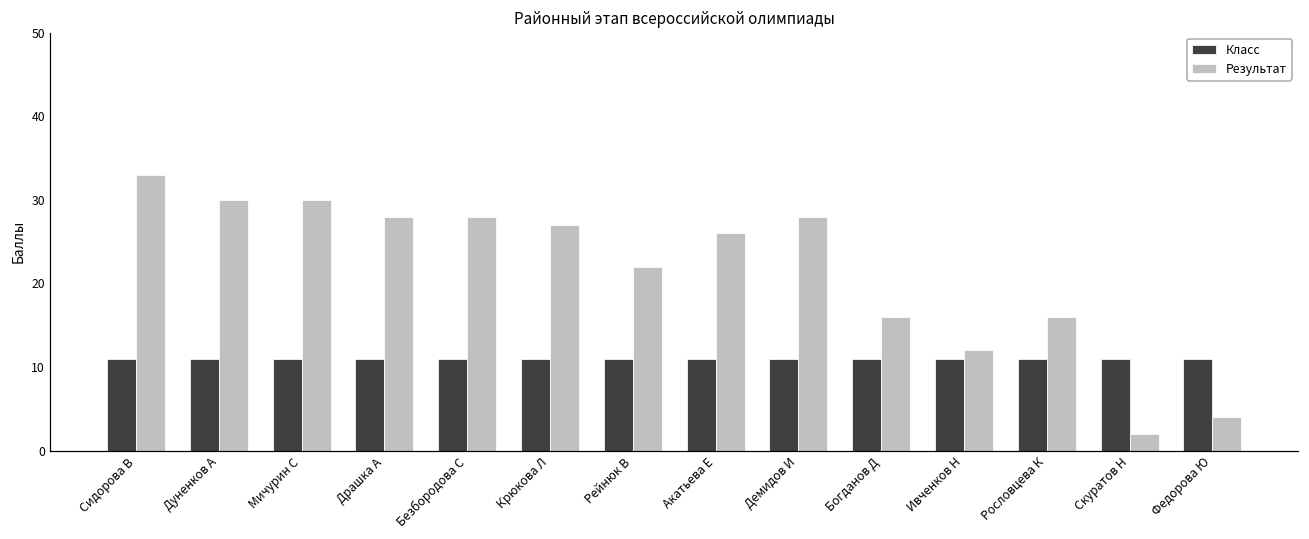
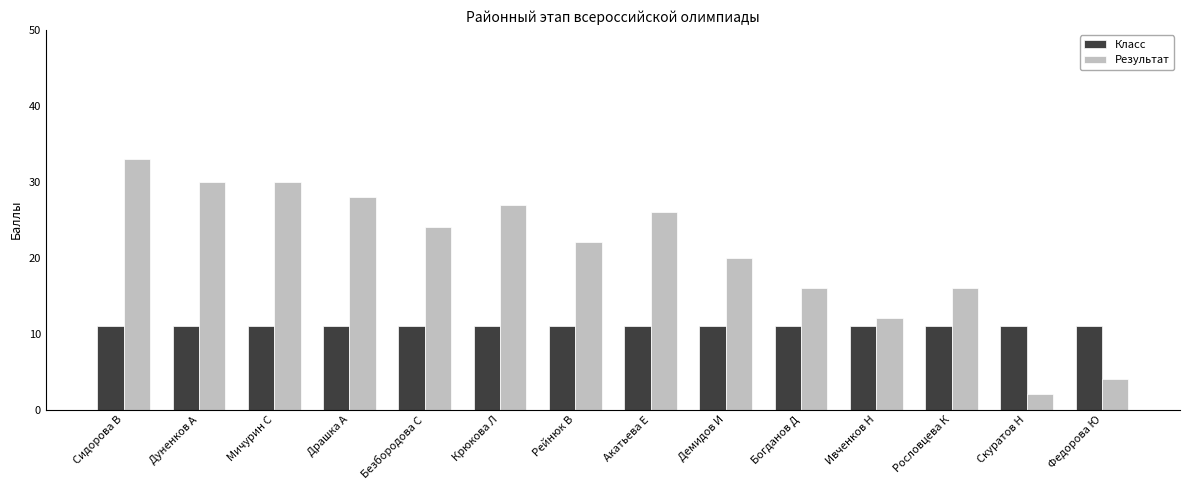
  {
    "Класс": {
      "Сидорова В": 11,
      "Дуненков А": 11,
      "Мичурин С": 11,
      "Драшка А": 11,
      "Безбородова С": 11,
      "Крюкова Л": 11,
      "Рейнюк В": 11,
      "Акатьева Е": 11,
      "Демидов И": 11,
      "Богданов Д": 11,
      "Ивченков Н": 11,
      "Рословцева К": 11,
      "Скуратов Н": 11,
      "Федорова Ю": 11
    },
    "Результат": {
      "Сидорова В": 33,
      "Дуненков А": 30,
      "Мичурин С": 30,
      "Драшка А": 28,
-     "Безбородова С": 28,
+     "Безбородова С": 24,
      "Крюкова Л": 27,
      "Рейнюк В": 22,
      "Акатьева Е": 26,
-     "Демидов И": 28,
+     "Демидов И": 20,
      "Богданов Д": 16,
      "Ивченков Н": 12,
      "Рословцева К": 16,
      "Скуратов Н": 2,
      "Федорова Ю": 4
    }
  }
